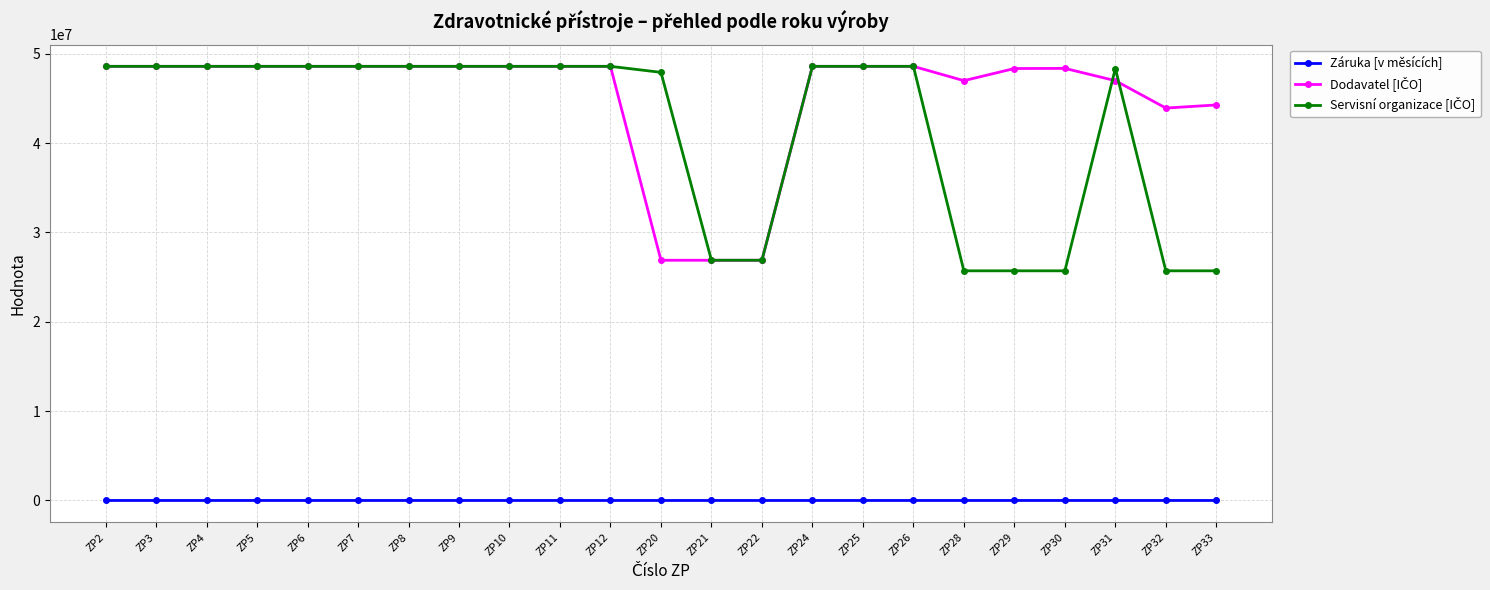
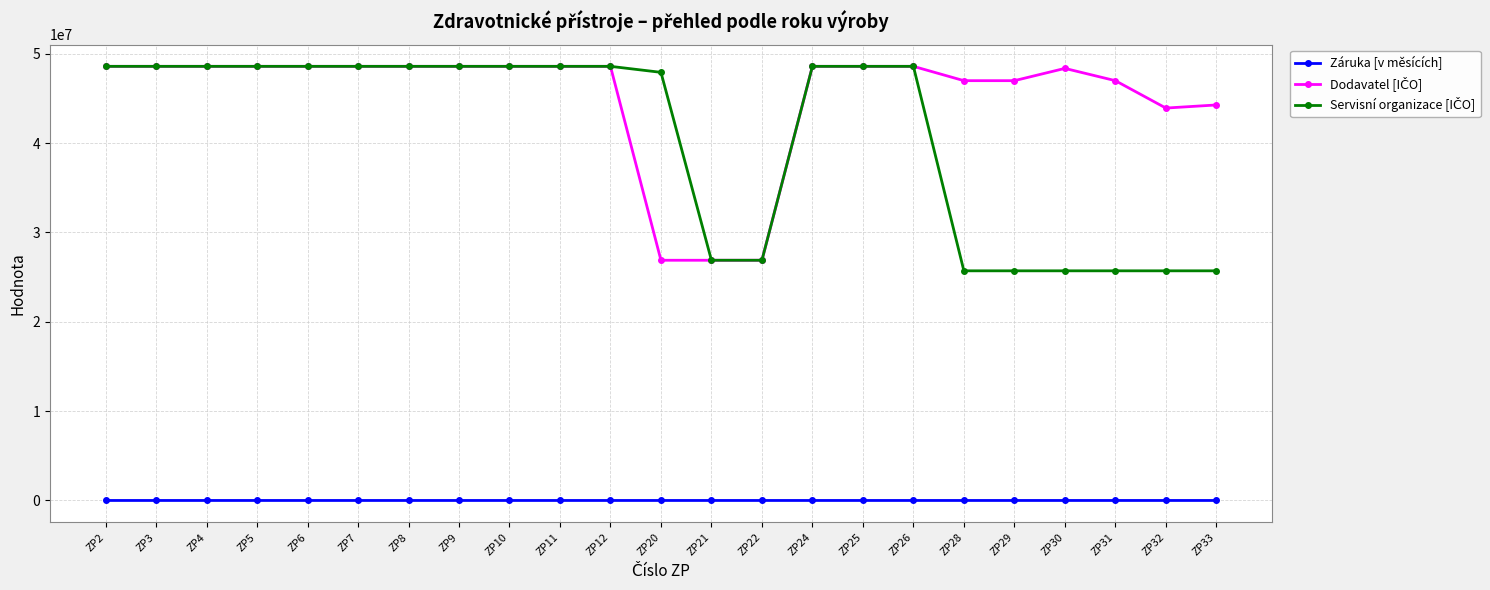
  {
    "Záruka [v měsících]": {
      "ZP2": 0,
      "ZP3": 0,
      "ZP4": 0,
      "ZP5": 0,
      "ZP6": 0,
      "ZP7": 0,
      "ZP8": 0,
      "ZP9": 0,
      "ZP10": 0,
      "ZP11": 0,
      "ZP12": 0,
      "ZP20": 0,
      "ZP21": 0,
      "ZP22": 0,
      "ZP24": 0,
      "ZP25": 0,
      "ZP26": 0,
      "ZP28": 0,
      "ZP29": 0,
      "ZP30": 0,
      "ZP31": 0,
      "ZP32": 0,
      "ZP33": 0
    },
    "Dodavatel [IČO]": {
      "ZP20": 27000000,
      "ZP28": 47000000,
-     "ZP29": 48000000,
+     "ZP29": 47000000,
      "ZP30": 48000000,
      "ZP31": 47000000,
      "ZP32": 44000000,
      "ZP33": 44000000
    },
    "Servisní organizace [IČO]": {
      "ZP20": 48000000,
      "ZP28": 26000000,
      "ZP29": 26000000,
      "ZP30": 26000000,
-     "ZP31": 48000000,
+     "ZP31": 26000000,
      "ZP32": 26000000,
      "ZP33": 26000000
    }
  }
